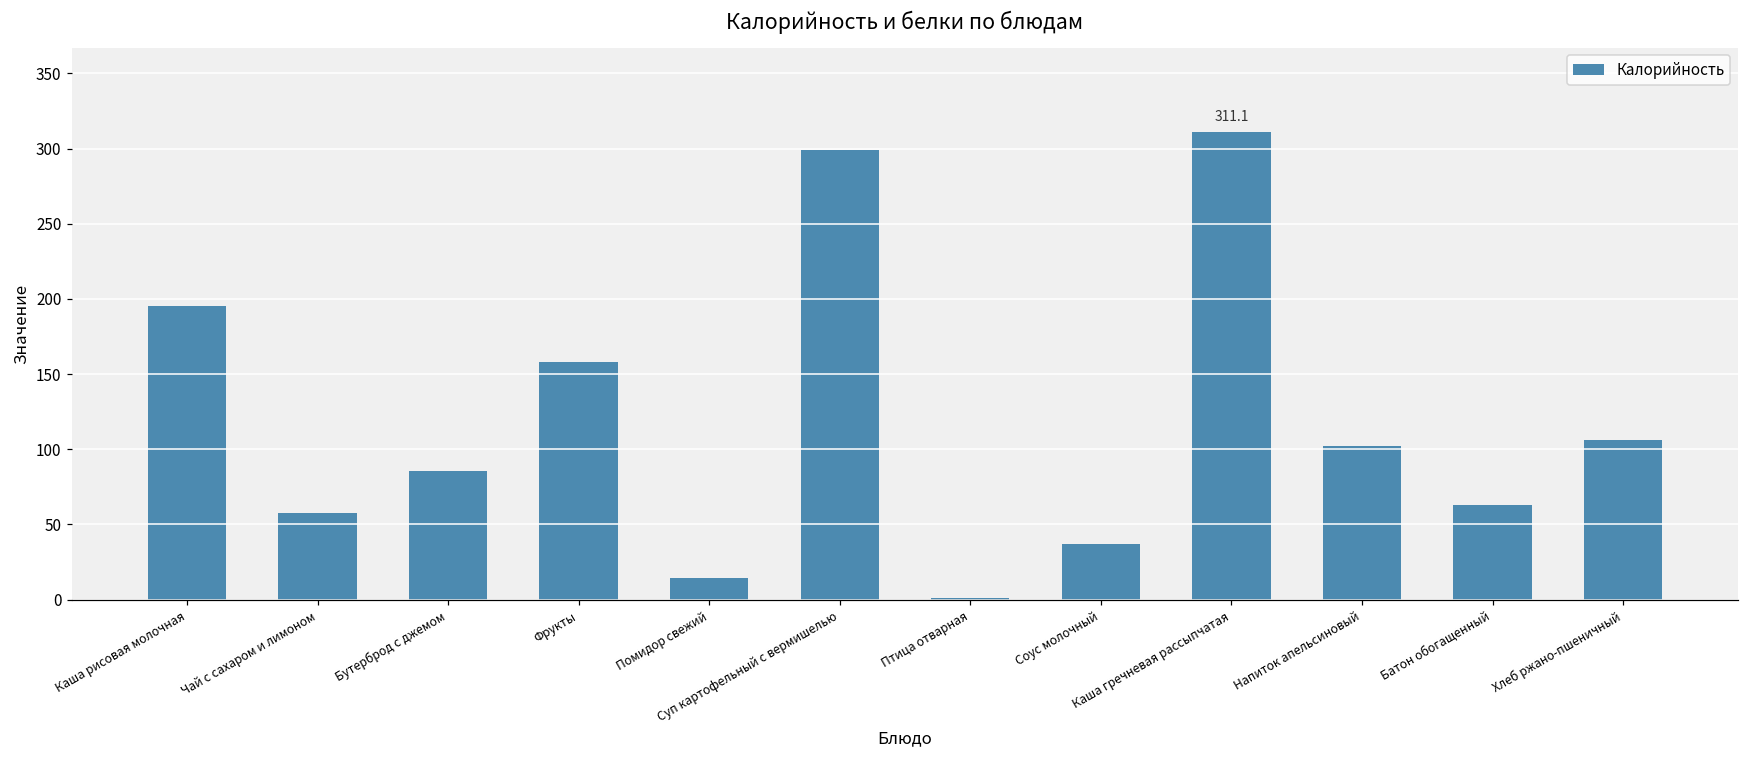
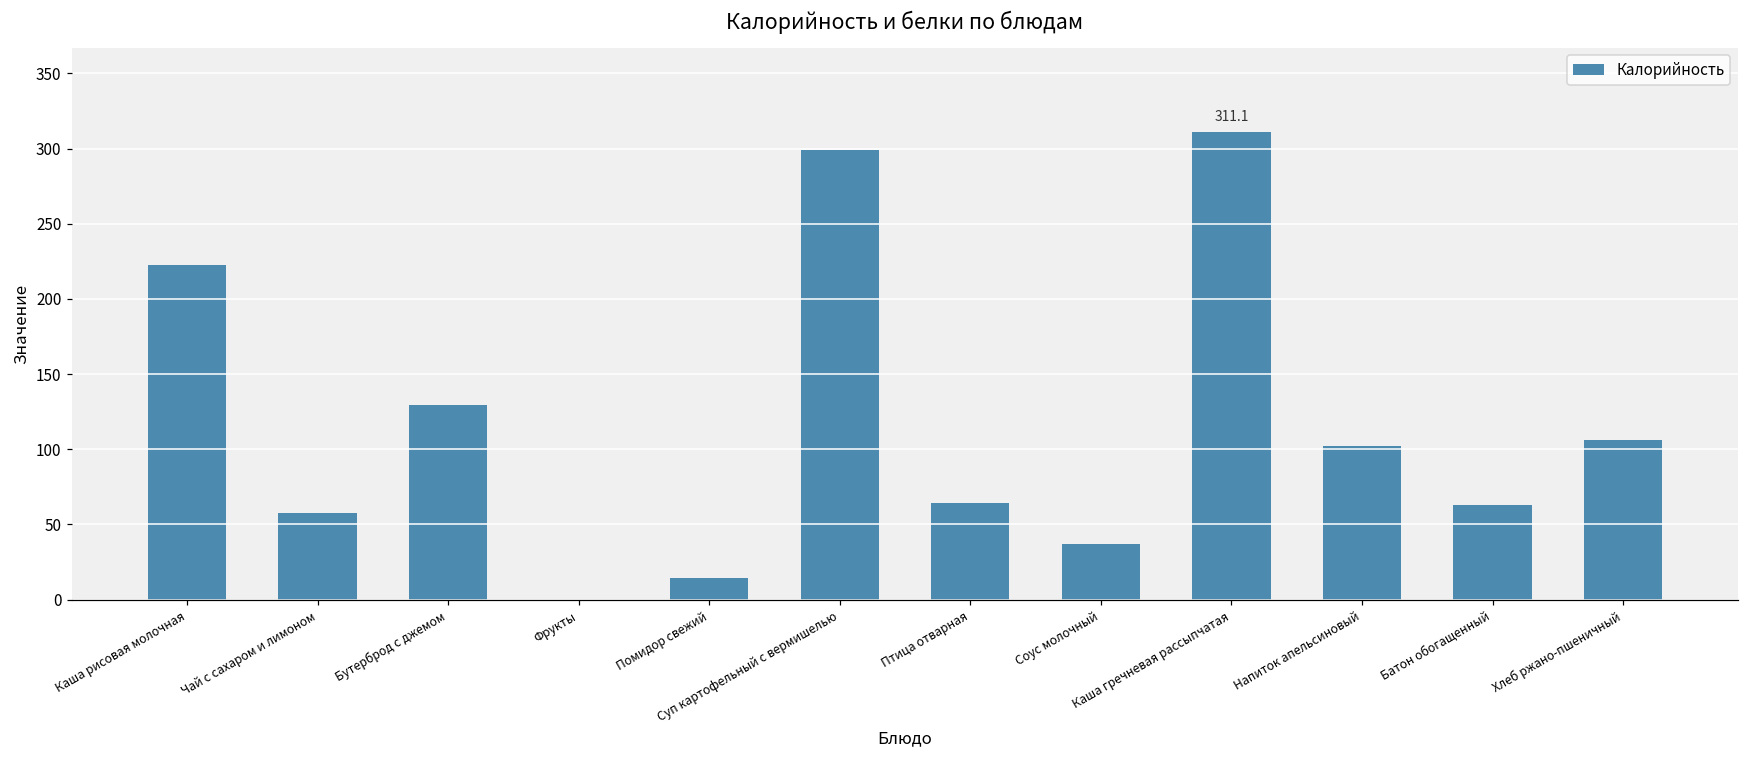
  {
-   "Каша рисовая молочная": 195,
+   "Каша рисовая молочная": 223,
    "Чай с сахаром и лимоном": 58,
-   "Бутерброд с джемом": 85,
-   "Фрукты": 158,
+   "Бутерброд с джемом": 130,
+   "Фрукты": 0,
    "Помидор свежий": 14,
    "Суп картофельный с вермишелью": 299,
-   "Птица отварная": 1,
+   "Птица отварная": 65,
    "Соус молочный": 37,
    "Напиток апельсиновый": 102,
    "Батон обогащенный": 63,
    "Хлеб ржано-пшеничный": 106
  }
